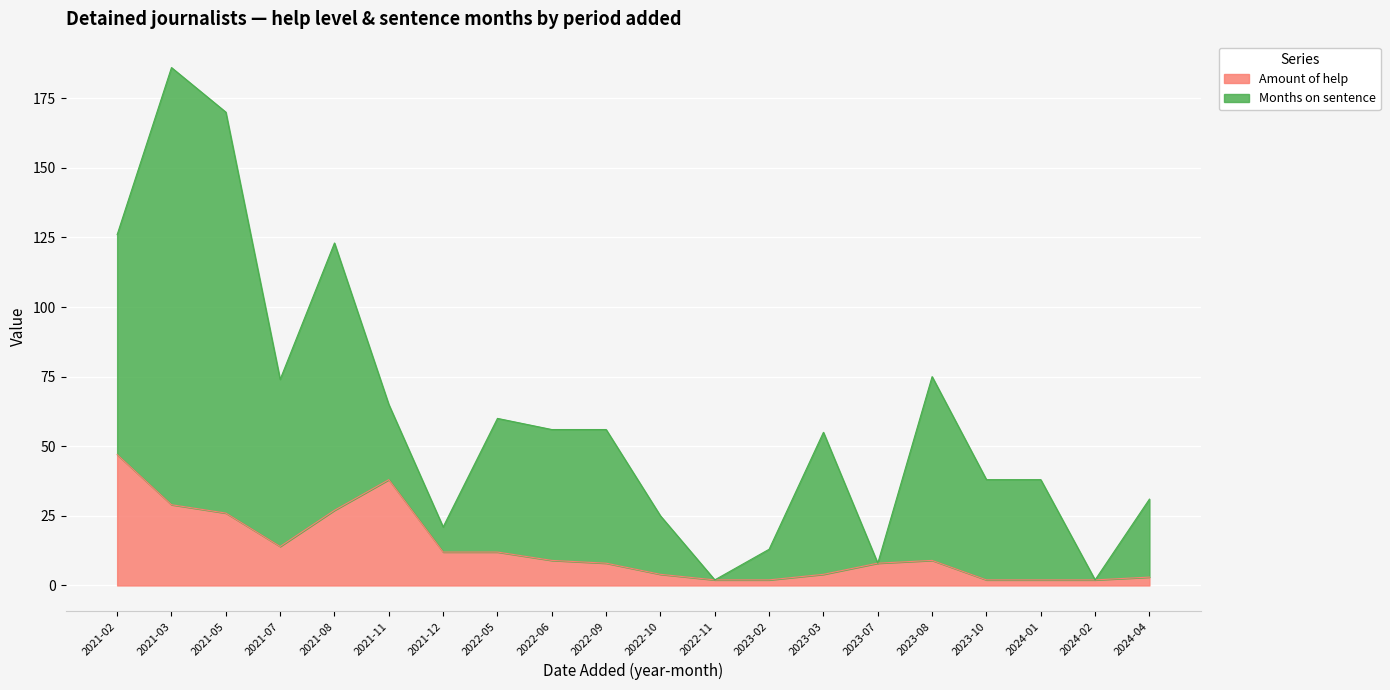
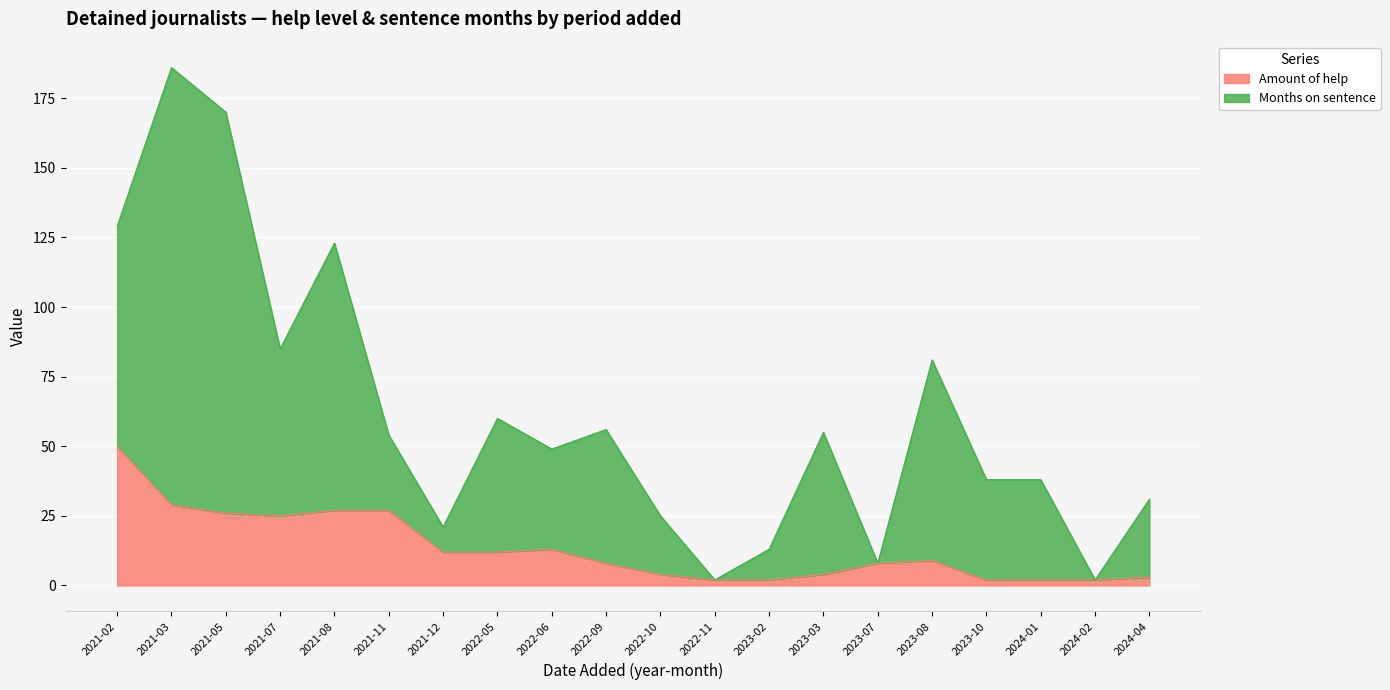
  {
    "Amount of help": {
-     "2021-02": 47,
+     "2021-02": 50,
      "2021-03": 29,
      "2021-05": 26,
-     "2021-07": 14,
+     "2021-07": 25,
      "2021-08": 27,
-     "2021-11": 38,
+     "2021-11": 27,
      "2021-12": 12,
      "2022-05": 12,
-     "2022-06": 9,
+     "2022-06": 13,
      "2022-09": 8,
      "2022-10": 4,
      "2023-02": 2,
      "2023-03": 4,
      "2023-08": 9,
      "2023-10": 2,
      "2024-01": 2,
      "2024-04": 3
    },
    "Months on sentence": {
      "2021-02": 79,
      "2021-03": 157,
      "2021-05": 144,
      "2021-07": 60,
      "2021-08": 96,
      "2021-11": 27,
      "2021-12": 9,
      "2022-05": 48,
-     "2022-06": 47,
+     "2022-06": 36,
      "2022-09": 48,
      "2022-10": 21,
      "2023-02": 11,
      "2023-03": 51,
-     "2023-08": 66,
+     "2023-08": 72,
      "2023-10": 36,
      "2024-01": 36,
      "2024-04": 28
    }
  }
